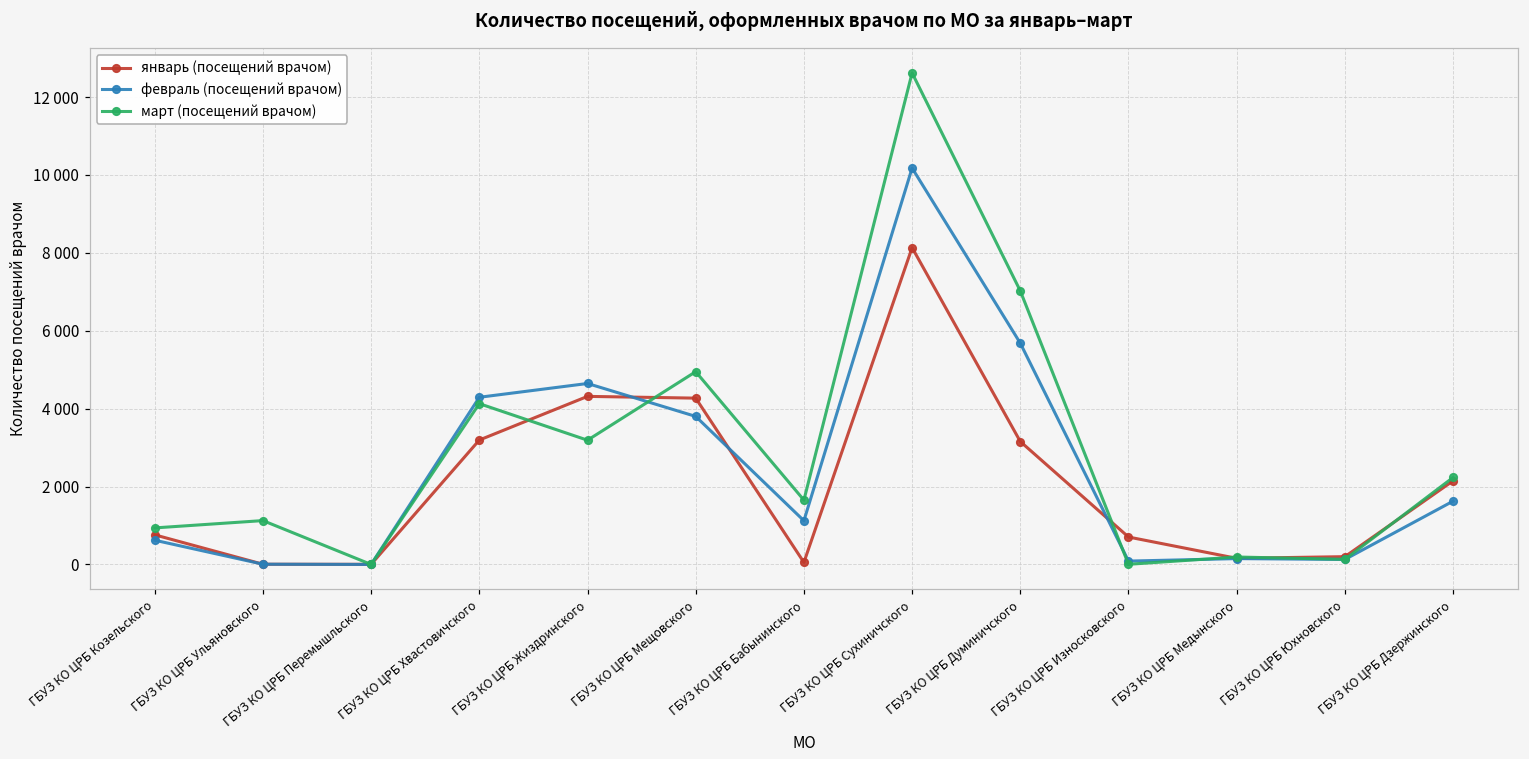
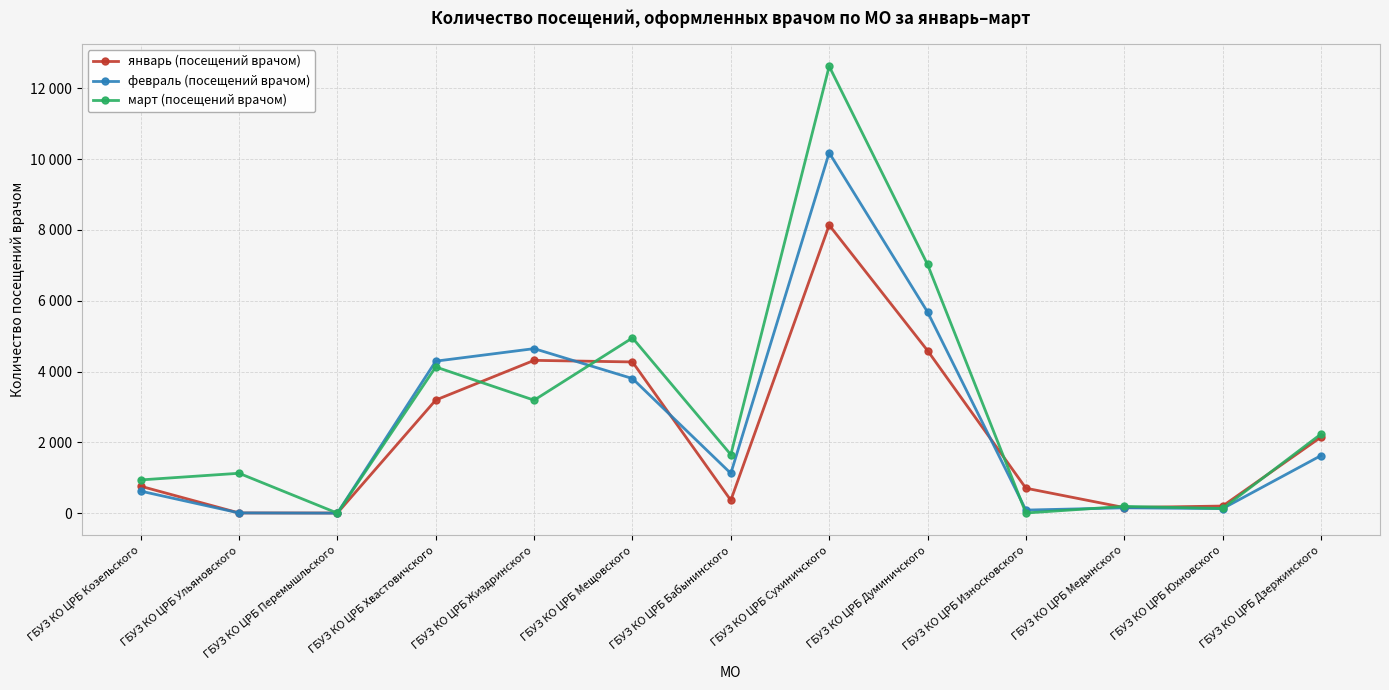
  {
    "январь (посещений врачом)": {
      "ГБУЗ КО ЦРБ Козельского": 800,
      "ГБУЗ КО ЦРБ Хвастовичского": 3200,
      "ГБУЗ КО ЦРБ Жиздринского": 4300,
      "ГБУЗ КО ЦРБ Мещовского": 4300,
-     "ГБУЗ КО ЦРБ Бабынинского": 100,
+     "ГБУЗ КО ЦРБ Бабынинского": 400,
      "ГБУЗ КО ЦРБ Сухиничского": 8100,
-     "ГБУЗ КО ЦРБ Думиничского": 3200,
+     "ГБУЗ КО ЦРБ Думиничского": 4600,
      "ГБУЗ КО ЦРБ Износковского": 700,
      "ГБУЗ КО ЦРБ Дзержинского": 2100
    },
    "февраль (посещений врачом)": {
      "ГБУЗ КО ЦРБ Козельского": 600,
      "ГБУЗ КО ЦРБ Хвастовичского": 4300,
      "ГБУЗ КО ЦРБ Жиздринского": 4600,
      "ГБУЗ КО ЦРБ Мещовского": 3800,
      "ГБУЗ КО ЦРБ Бабынинского": 1100,
      "ГБУЗ КО ЦРБ Сухиничского": 10200,
      "ГБУЗ КО ЦРБ Думиничского": 5700,
      "ГБУЗ КО ЦРБ Износковского": 100,
      "ГБУЗ КО ЦРБ Дзержинского": 1600
    },
    "март (посещений врачом)": {
      "ГБУЗ КО ЦРБ Козельского": 900,
      "ГБУЗ КО ЦРБ Ульяновского": 1100,
      "ГБУЗ КО ЦРБ Хвастовичского": 4100,
      "ГБУЗ КО ЦРБ Жиздринского": 3200,
      "ГБУЗ КО ЦРБ Мещовского": 5000,
      "ГБУЗ КО ЦРБ Бабынинского": 1700,
      "ГБУЗ КО ЦРБ Сухиничского": 12600,
      "ГБУЗ КО ЦРБ Думиничского": 7000,
      "ГБУЗ КО ЦРБ Износковского": 0,
      "ГБУЗ КО ЦРБ Дзержинского": 2200
    }
  }
